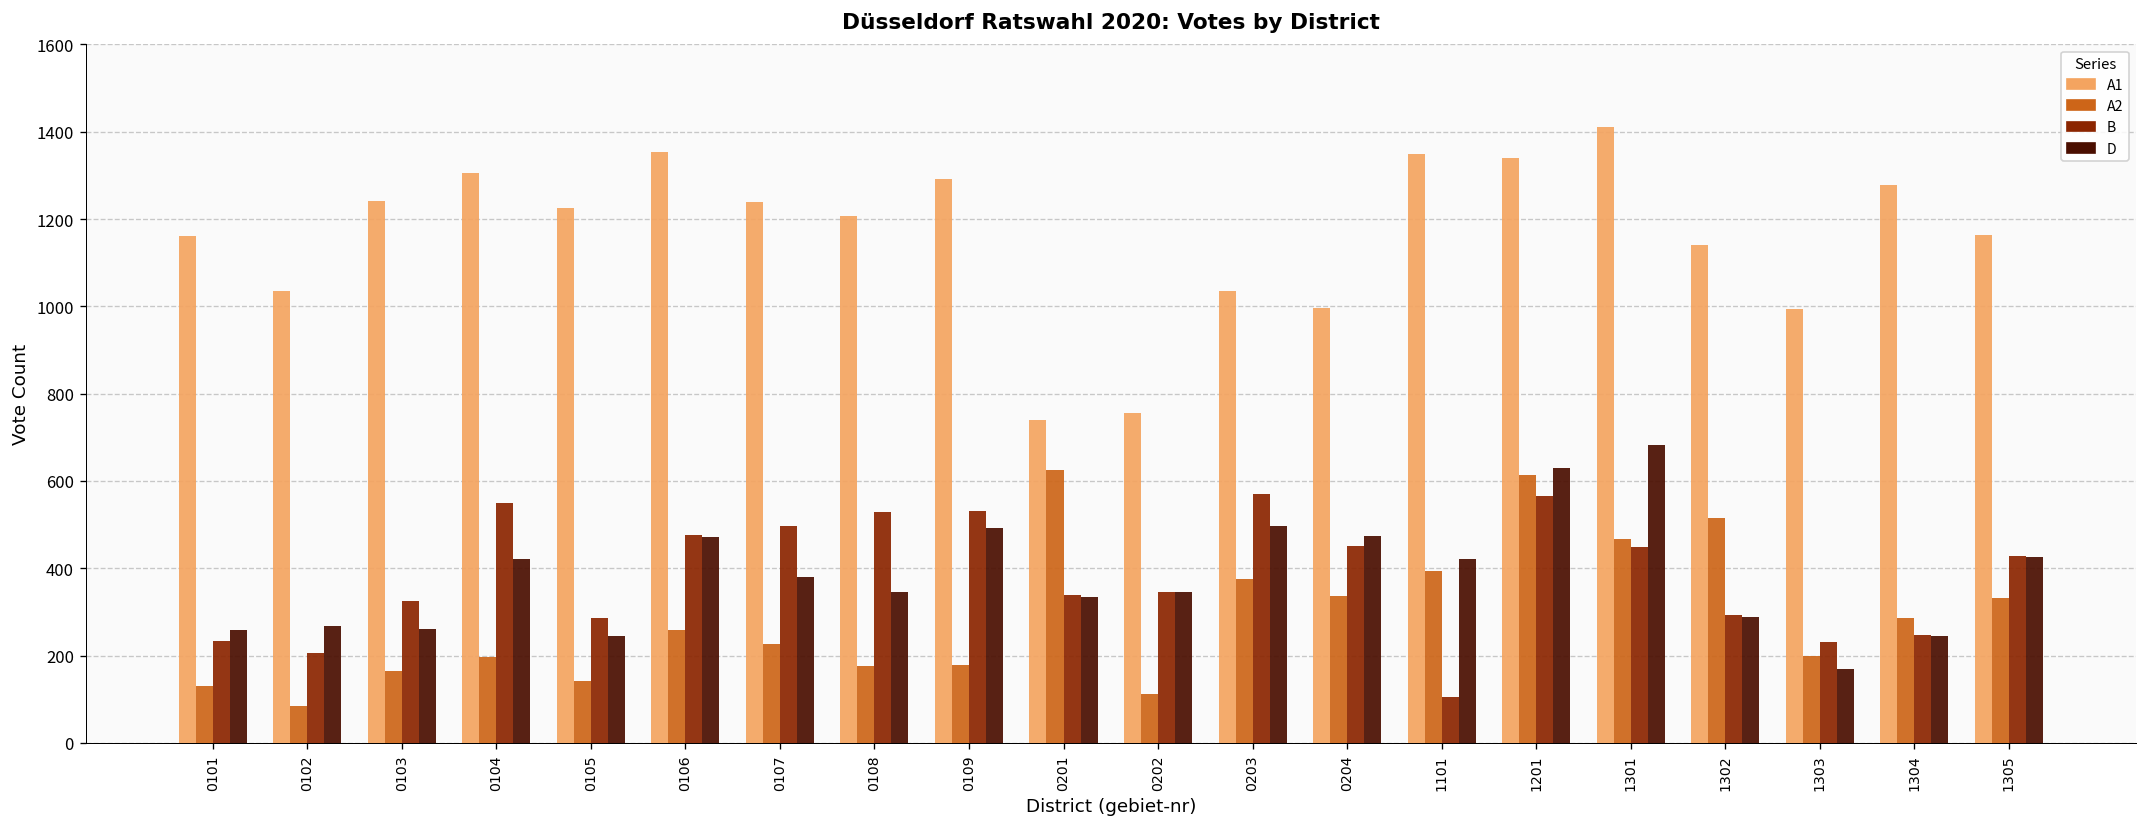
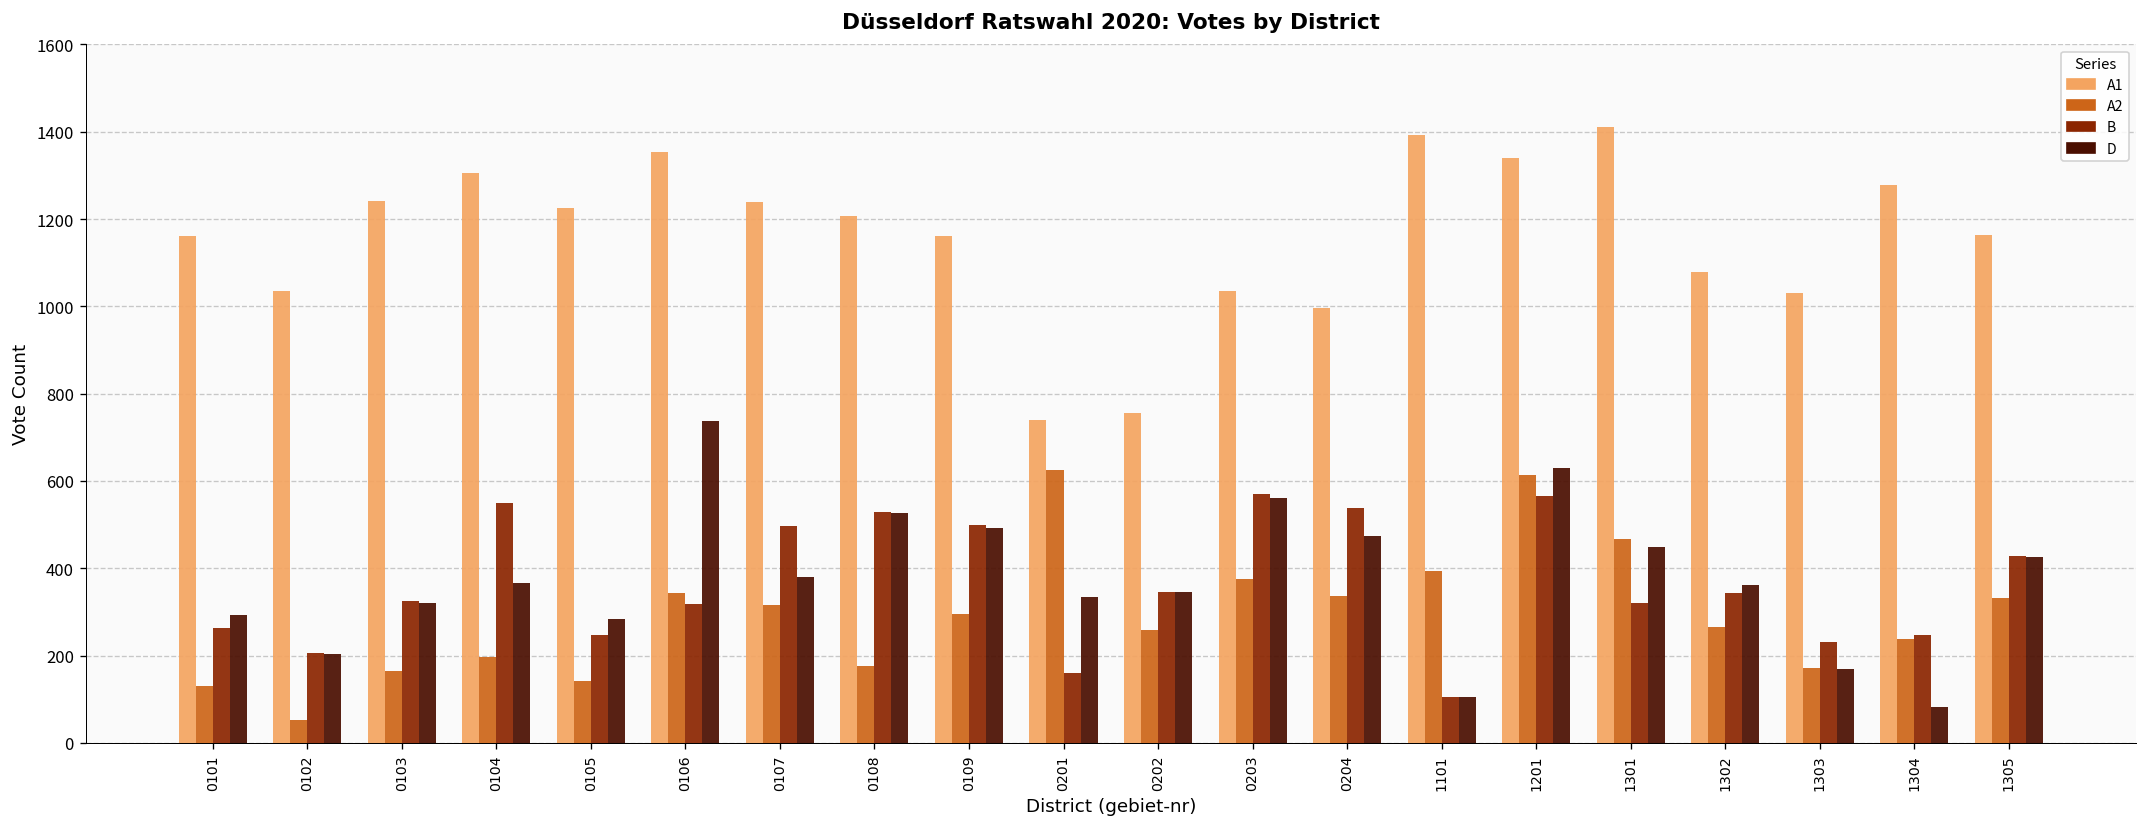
  {
    "A1": {
      "0101": 1160,
      "0102": 1040,
      "0103": 1240,
      "0104": 1310,
      "0105": 1230,
      "0106": 1350,
      "0107": 1240,
      "0108": 1210,
-     "0109": 1290,
+     "0109": 1160,
      "0201": 740,
      "0202": 760,
      "0203": 1040,
      "0204": 1000,
-     "1101": 1350,
+     "1101": 1390,
      "1201": 1340,
      "1301": 1410,
-     "1302": 1140,
-     "1303": 990,
+     "1302": 1080,
+     "1303": 1030,
      "1304": 1280,
      "1305": 1160
    },
    "A2": {
      "0101": 130,
-     "0102": 90,
+     "0102": 50,
      "0103": 160,
      "0104": 200,
      "0105": 140,
-     "0106": 260,
-     "0107": 230,
+     "0106": 340,
+     "0107": 320,
      "0108": 180,
-     "0109": 180,
+     "0109": 300,
      "0201": 620,
-     "0202": 110,
+     "0202": 260,
      "0203": 380,
      "0204": 340,
      "1101": 390,
      "1201": 610,
      "1301": 470,
-     "1302": 520,
-     "1303": 200,
-     "1304": 290,
+     "1302": 270,
+     "1303": 170,
+     "1304": 240,
      "1305": 330
    },
    "B": {
-     "0101": 230,
+     "0101": 260,
      "0102": 210,
      "0103": 320,
      "0104": 550,
-     "0105": 290,
-     "0106": 480,
+     "0105": 250,
+     "0106": 320,
      "0107": 500,
      "0108": 530,
-     "0109": 530,
-     "0201": 340,
+     "0109": 500,
+     "0201": 160,
      "0202": 350,
      "0203": 570,
-     "0204": 450,
+     "0204": 540,
      "1101": 110,
      "1201": 570,
-     "1301": 450,
-     "1302": 290,
+     "1301": 320,
+     "1302": 340,
      "1303": 230,
      "1304": 250,
      "1305": 430
    },
    "D": {
-     "0101": 260,
-     "0102": 270,
-     "0103": 260,
-     "0104": 420,
-     "0105": 250,
-     "0106": 470,
+     "0101": 290,
+     "0102": 200,
+     "0103": 320,
+     "0104": 370,
+     "0105": 280,
+     "0106": 740,
      "0107": 380,
-     "0108": 350,
+     "0108": 530,
      "0109": 490,
      "0201": 340,
      "0202": 350,
-     "0203": 500,
+     "0203": 560,
      "0204": 470,
-     "1101": 420,
+     "1101": 100,
      "1201": 630,
-     "1301": 680,
-     "1302": 290,
+     "1301": 450,
+     "1302": 360,
      "1303": 170,
-     "1304": 250,
+     "1304": 80,
      "1305": 430
    }
  }
